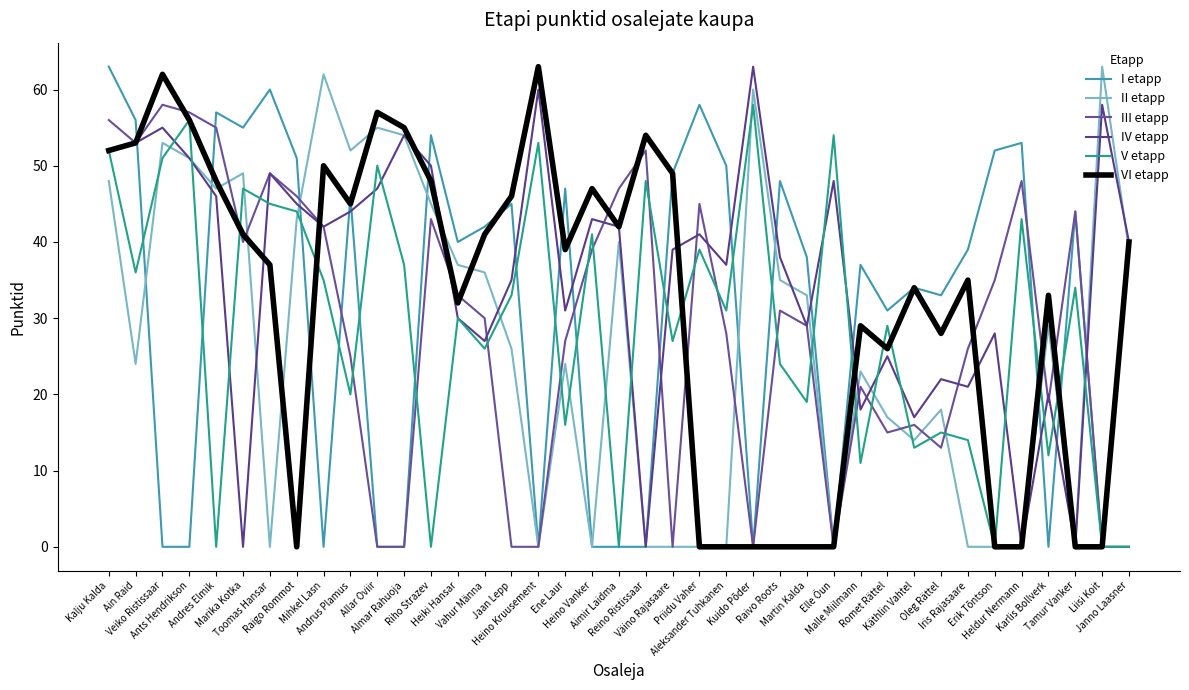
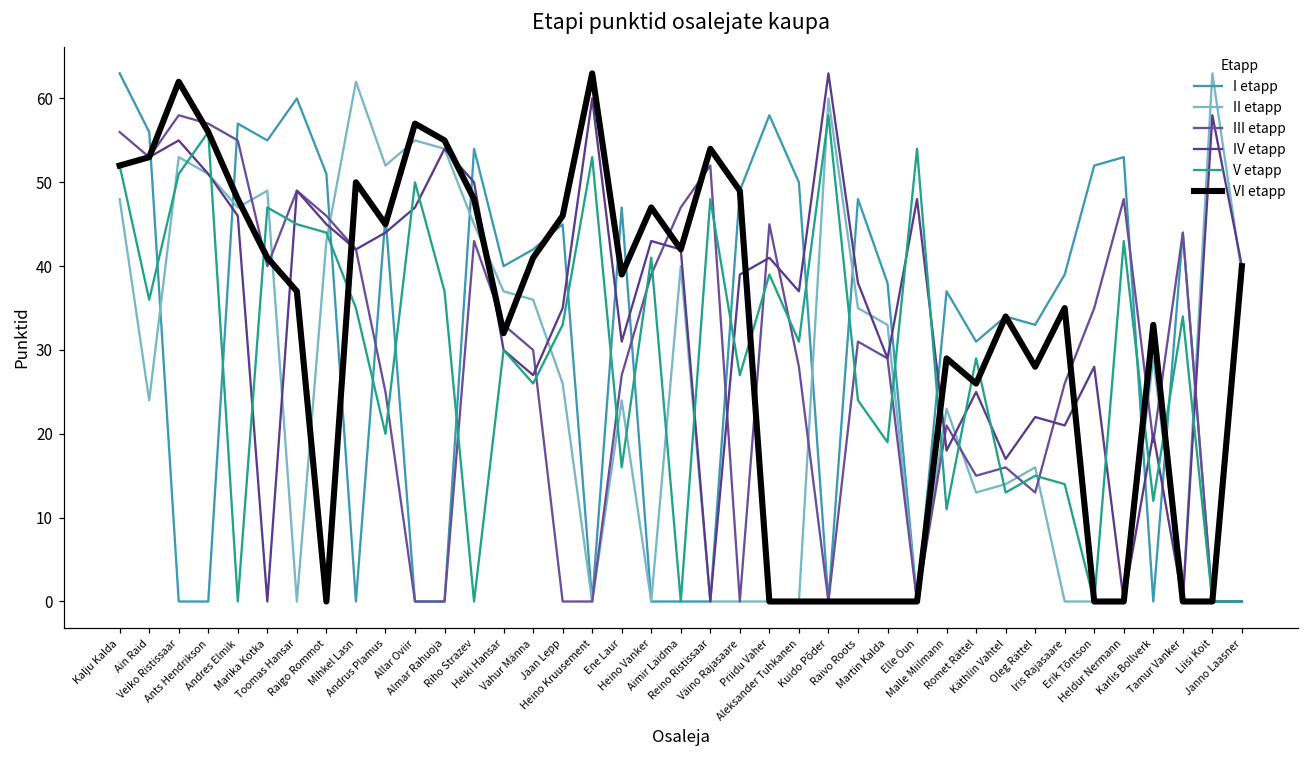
  {
    "II etapp": {
      "Kalju Kalda": 48,
      "Ain Raid": 24,
      "Veiko Ristissaar": 53,
      "Andres Elmik": 47,
      "Marika Kotka": 49,
      "Toomas Hansar": 0,
      "Raigo Rommot": 43,
      "Mihkel Lasn": 62,
      "Andrus Plamus": 52,
      "Allar Oviir": 55,
      "Riho Strazev": 45,
      "Heiki Hansar": 37,
      "Vahur Männa": 36,
      "Jaan Lepp": 26,
      "Ene Laur": 24,
      "Aimir Laidma": 40,
      "Kuido Põder": 60,
      "Raivo Roots": 35,
      "Martin Kalda": 33,
      "Malle Miilmann": 23,
-     "Romet Rättel": 17,
+     "Romet Rättel": 13,
      "Käthlin Vahtel": 14,
-     "Oleg Rättel": 18,
+     "Oleg Rättel": 16,
      "Iris Rajasaare": 0,
      "Karlis Bollverk": 29,
      "Liisi Koit": 63,
      "Janno Laasner": 39
    },
    "VI etapp": {
      "Veiko Ristissaar": 62,
      "Andres Elmik": 48,
      "Marika Kotka": 41,
      "Toomas Hansar": 37,
      "Raigo Rommot": 0,
      "Mihkel Lasn": 50,
      "Andrus Plamus": 45,
      "Allar Oviir": 57,
      "Almar Rahuoja": 55,
      "Riho Strazev": 48,
      "Heiki Hansar": 32,
      "Vahur Männa": 41,
      "Jaan Lepp": 46,
      "Heino Kruusement": 63,
      "Ene Laur": 39,
      "Heino Vanker": 47,
      "Reino Ristissaar": 54,
      "Raivo Roots": 0,
      "Martin Kalda": 0,
      "Malle Miilmann": 29,
      "Romet Rättel": 26,
      "Oleg Rättel": 28,
      "Iris Rajasaare": 35,
      "Karlis Bollverk": 33
    }
  }
